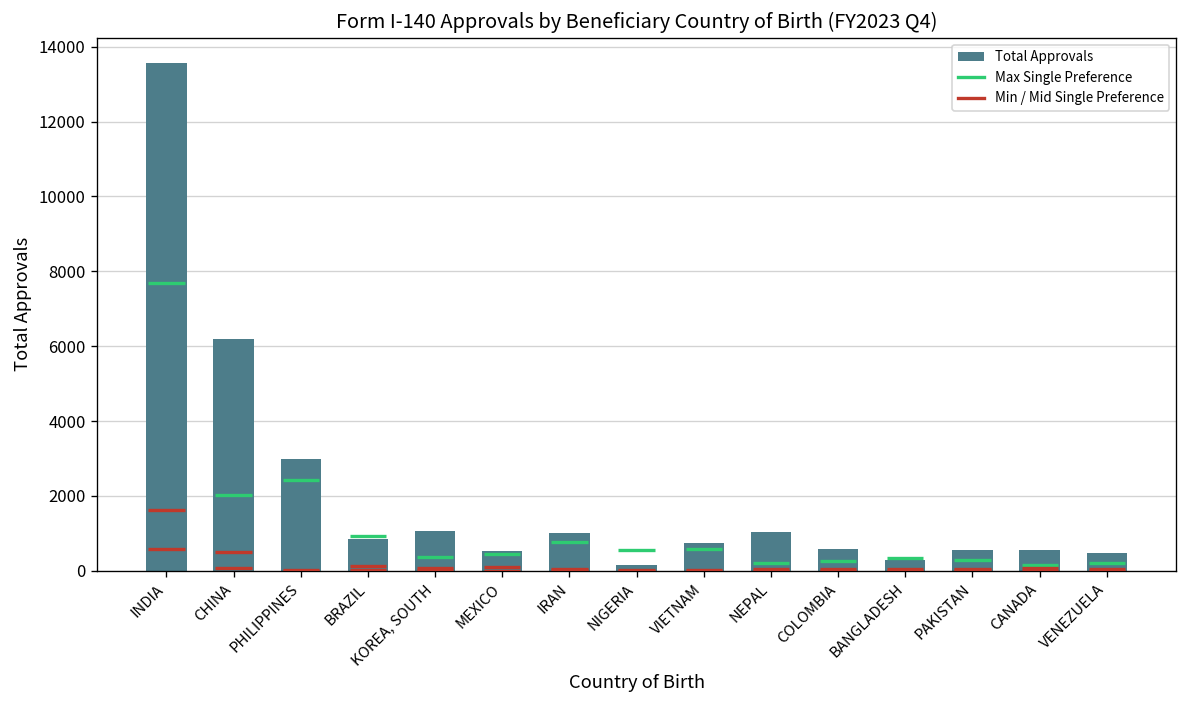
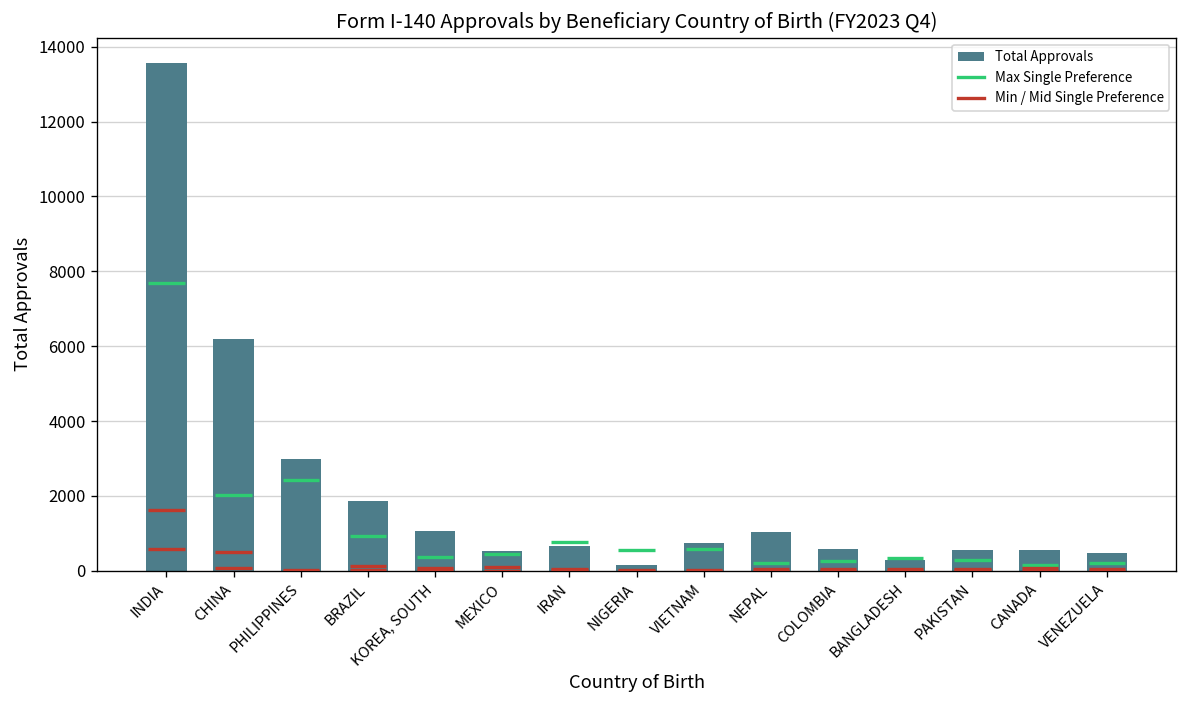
  {
    "INDIA": 13600,
    "CHINA": 6200,
    "PHILIPPINES": 3000,
-   "BRAZIL": 800,
+   "BRAZIL": 1900,
    "KOREA, SOUTH": 1100,
    "MEXICO": 500,
-   "IRAN": 1000,
+   "IRAN": 700,
    "NIGERIA": 200,
    "VIETNAM": 700,
    "NEPAL": 1000,
    "COLOMBIA": 600,
    "BANGLADESH": 300,
    "PAKISTAN": 600,
    "CANADA": 500,
    "VENEZUELA": 500
  }
